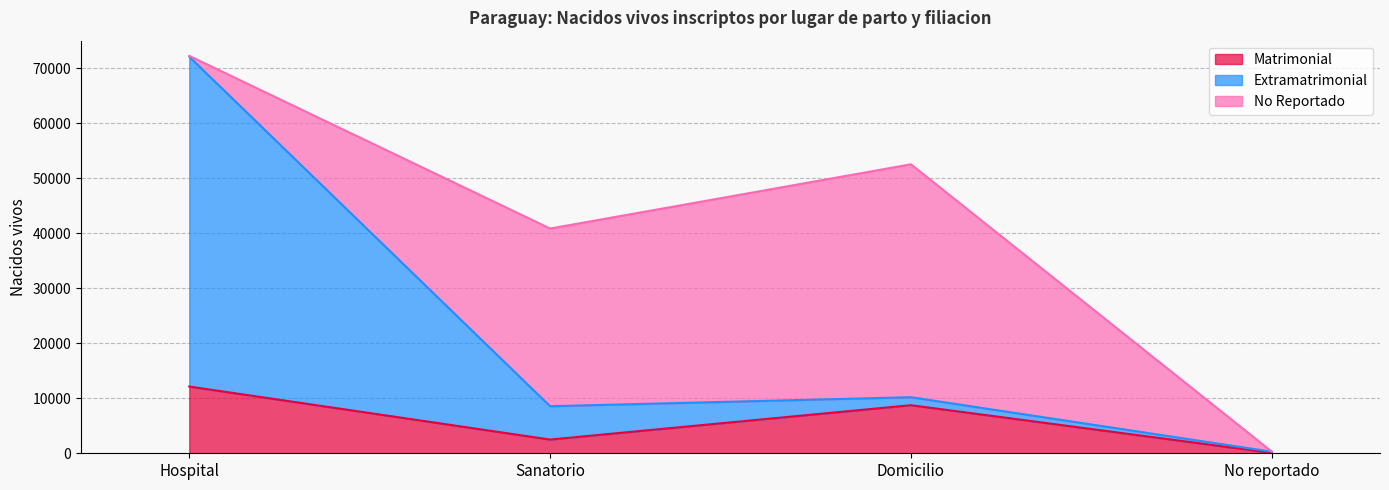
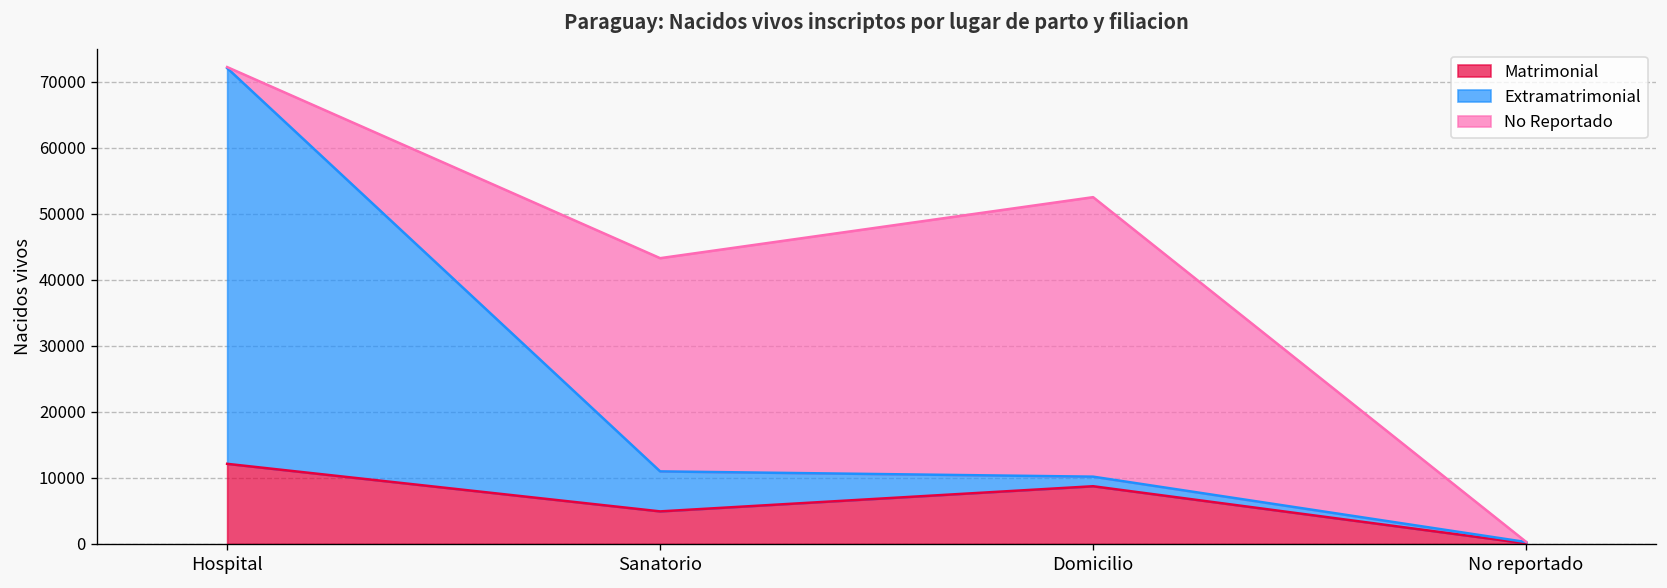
  {
    "Matrimonial": {
      "Hospital": 12000,
-     "Sanatorio": 2000,
+     "Sanatorio": 5000,
      "Domicilio": 9000
    },
    "Extramatrimonial": {
      "Sanatorio": 6000,
      "Domicilio": 1000
    },
    "No Reportado": {
      "Sanatorio": 32000,
      "Domicilio": 42000
    }
  }
